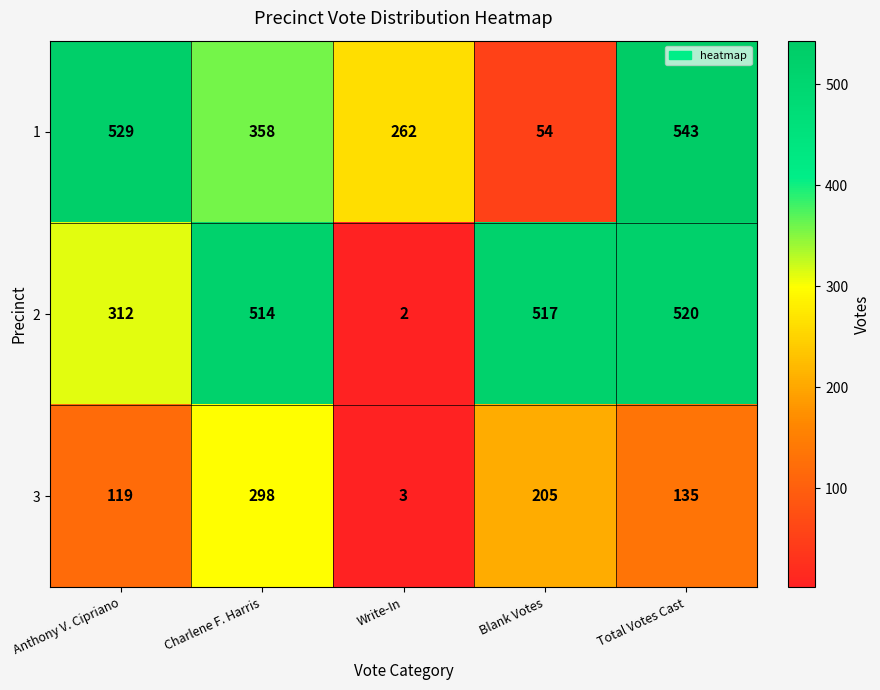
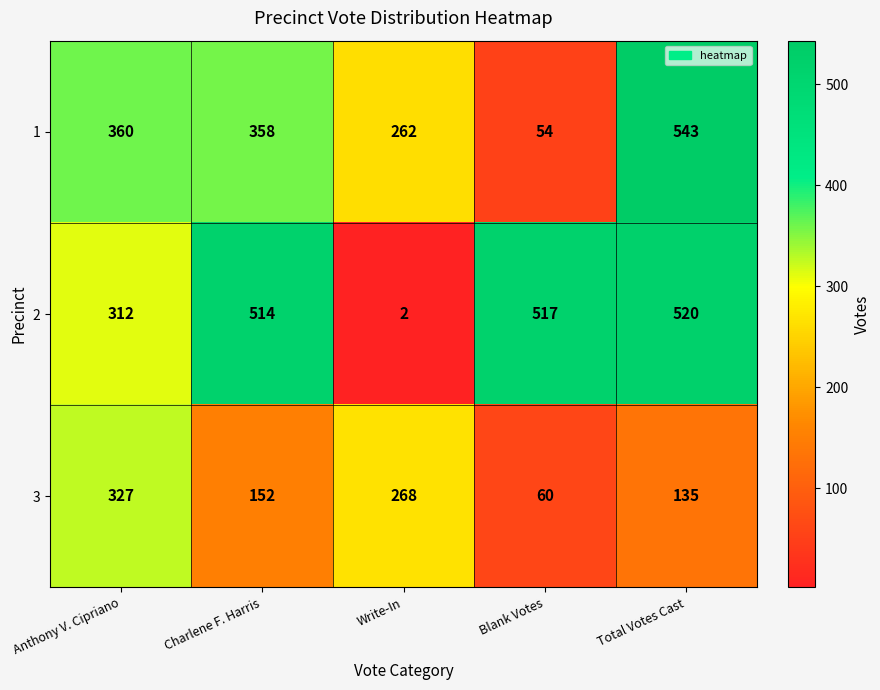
  {
    "1": {
-     "Anthony V. Cipriano": 529,
+     "Anthony V. Cipriano": 360,
      "Charlene F. Harris": 358,
      "Write-In": 262,
      "Blank Votes": 54,
      "Total Votes Cast": 543
    },
    "2": {
      "Anthony V. Cipriano": 312,
      "Charlene F. Harris": 514,
      "Write-In": 2,
      "Blank Votes": 517,
      "Total Votes Cast": 520
    },
    "3": {
-     "Anthony V. Cipriano": 119,
-     "Charlene F. Harris": 298,
-     "Write-In": 3,
-     "Blank Votes": 205,
+     "Anthony V. Cipriano": 327,
+     "Charlene F. Harris": 152,
+     "Write-In": 268,
+     "Blank Votes": 60,
      "Total Votes Cast": 135
    }
  }
